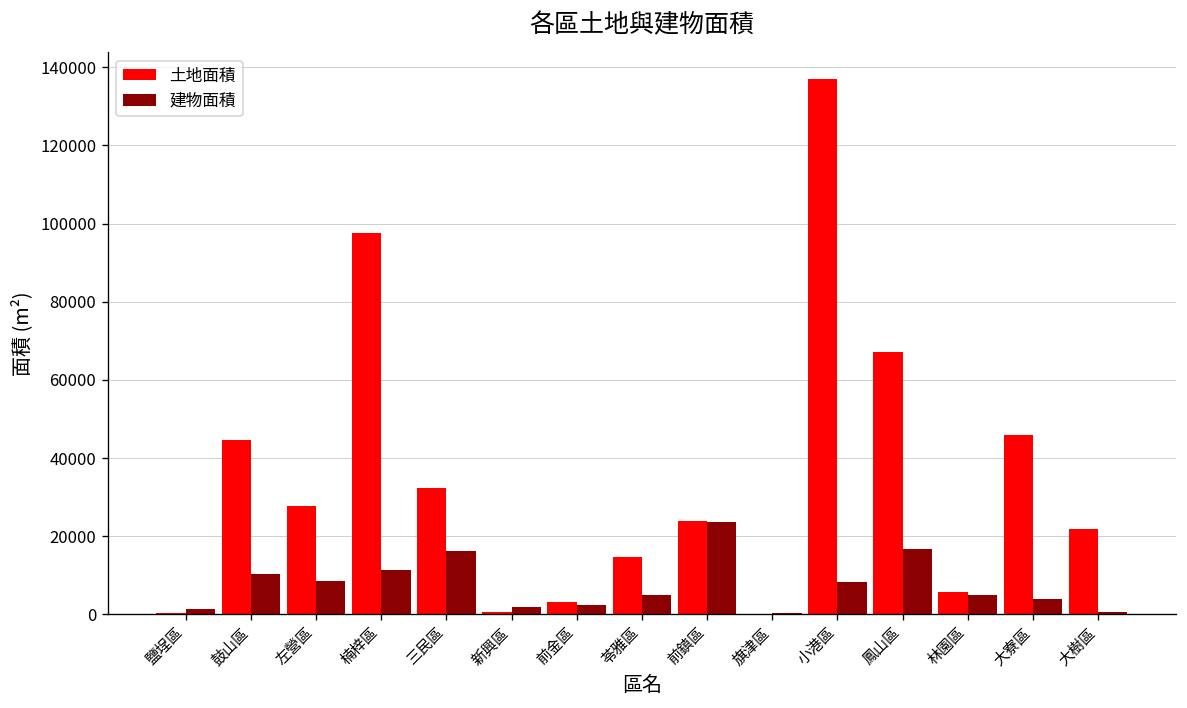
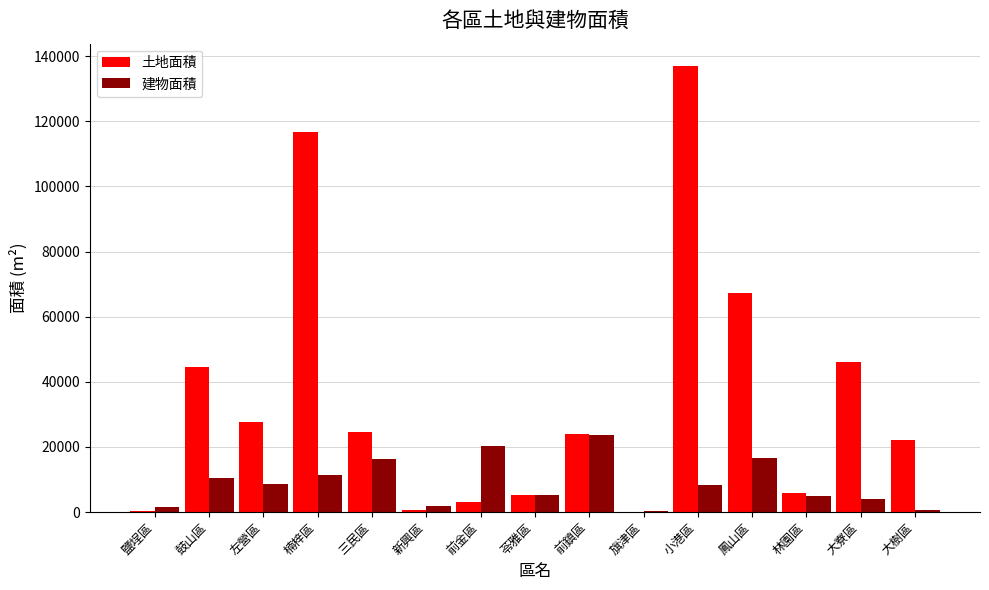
  {
    "土地面積": {
      "鼓山區": 45000,
      "左營區": 28000,
-     "楠梓區": 98000,
-     "三民區": 32000,
+     "楠梓區": 117000,
+     "三民區": 25000,
      "前金區": 3000,
-     "苓雅區": 15000,
+     "苓雅區": 5000,
      "前鎮區": 24000,
      "小港區": 137000,
      "鳳山區": 67000,
      "林園區": 6000,
      "大寮區": 46000,
      "大樹區": 22000
    },
    "建物面積": {
      "鹽埕區": 1000,
      "鼓山區": 10000,
      "左營區": 9000,
      "楠梓區": 11000,
      "三民區": 16000,
      "新興區": 2000,
-     "前金區": 3000,
+     "前金區": 20000,
      "苓雅區": 5000,
      "前鎮區": 24000,
      "小港區": 8000,
      "鳳山區": 17000,
      "林園區": 5000,
      "大寮區": 4000
    }
  }
